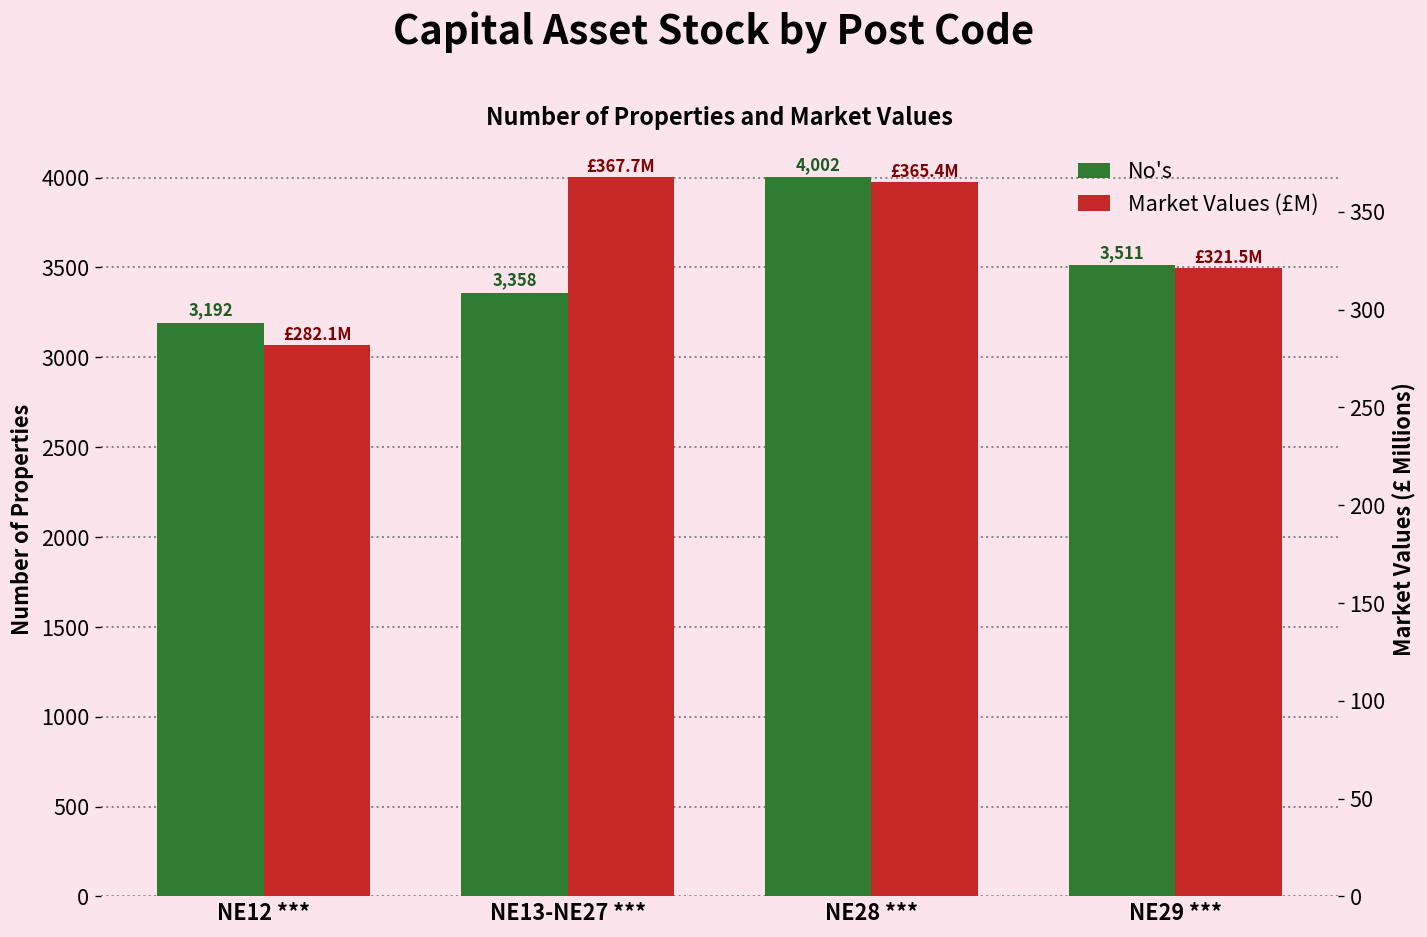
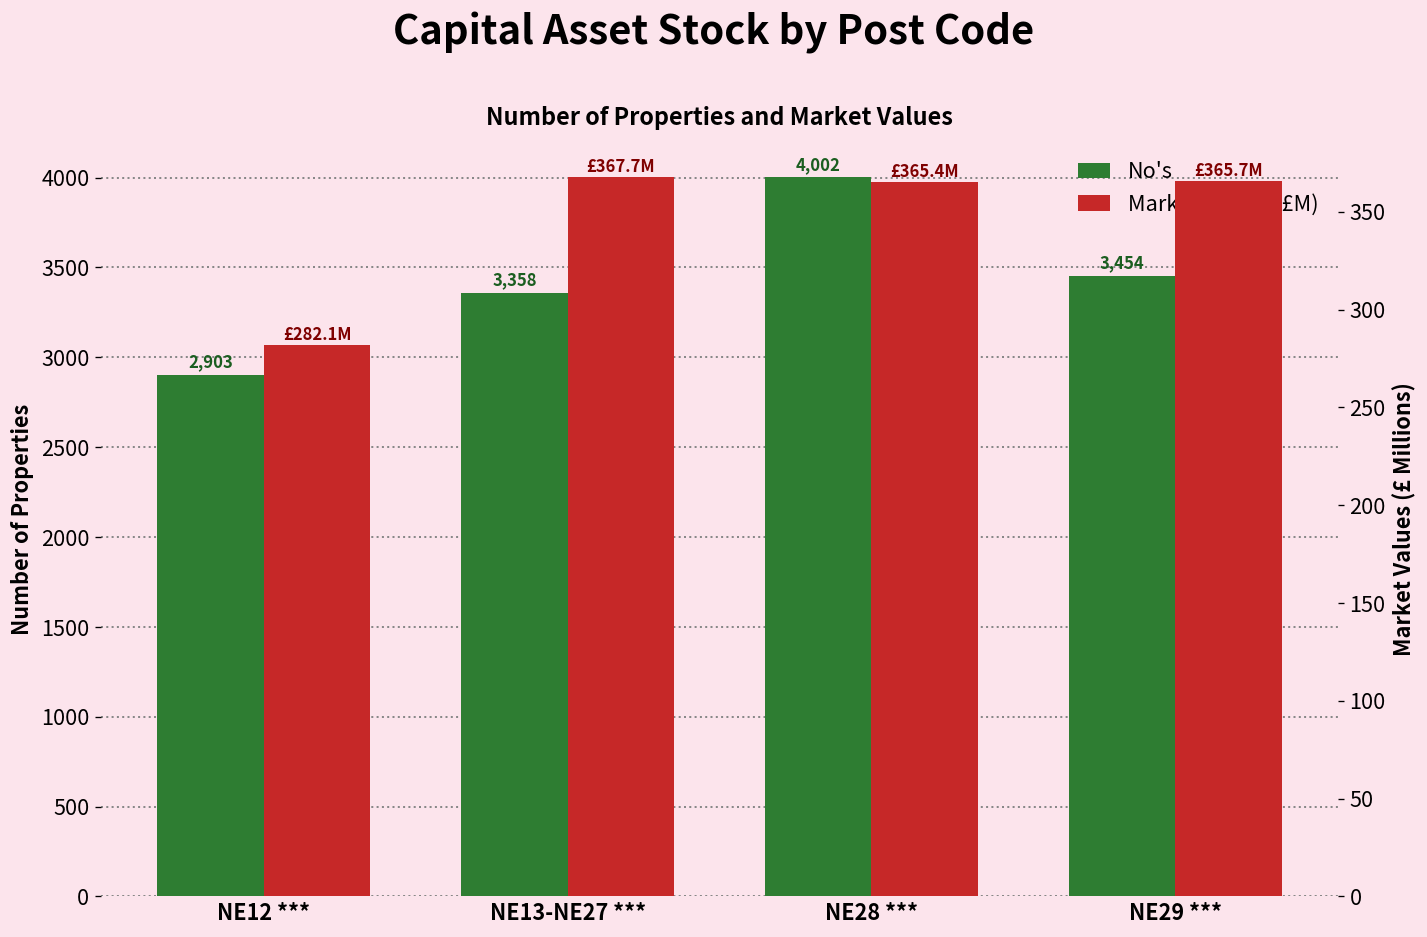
  {
    "No's": {
-     "NE12 ***": "3,192",
+     "NE12 ***": "2,903",
      "NE13-NE27 ***": "3,358",
      "NE28 ***": "4,002",
-     "NE29 ***": "3,511"
+     "NE29 ***": "3,454"
    },
    "Market Values (£M)": {
      "NE12 ***": "£282.1M",
      "NE13-NE27 ***": "£367.7M",
      "NE28 ***": "£365.4M",
-     "NE29 ***": "£321.5M"
+     "NE29 ***": "£365.7M"
    }
  }
